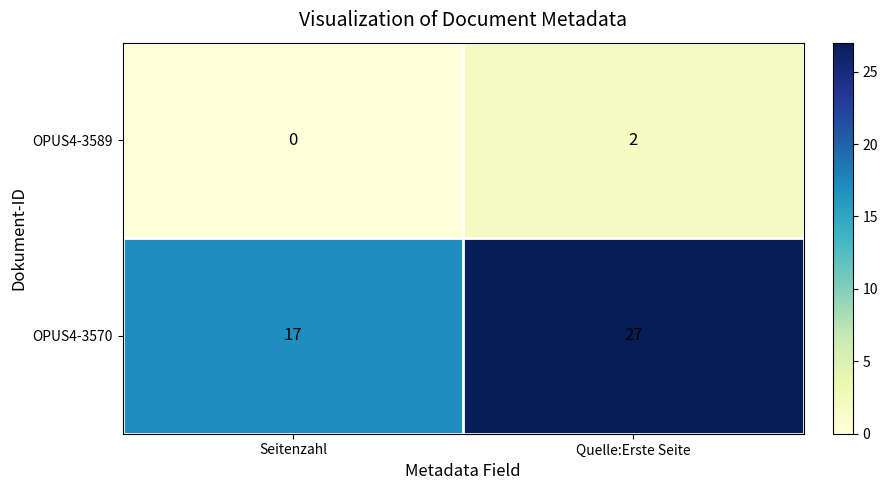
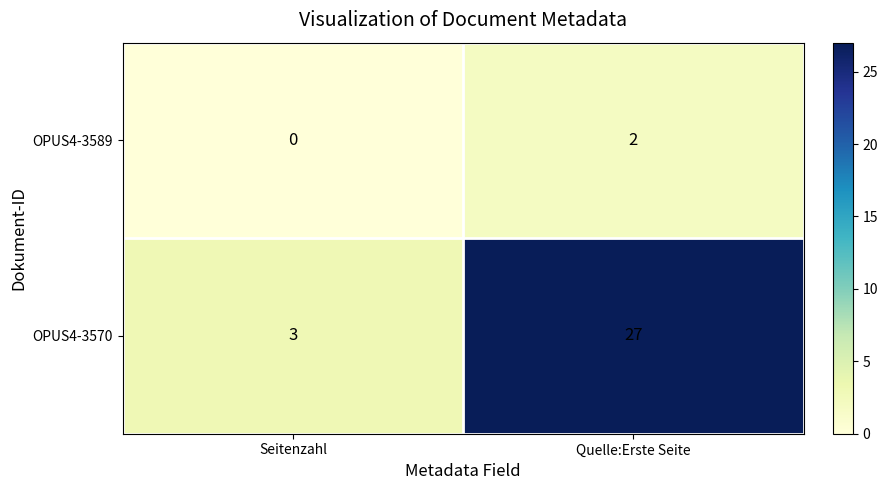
  {
    "OPUS4-3589": {
      "Seitenzahl": 0,
      "Quelle:Erste Seite": 2
    },
    "OPUS4-3570": {
-     "Seitenzahl": 17,
+     "Seitenzahl": 3,
      "Quelle:Erste Seite": 27
    }
  }
